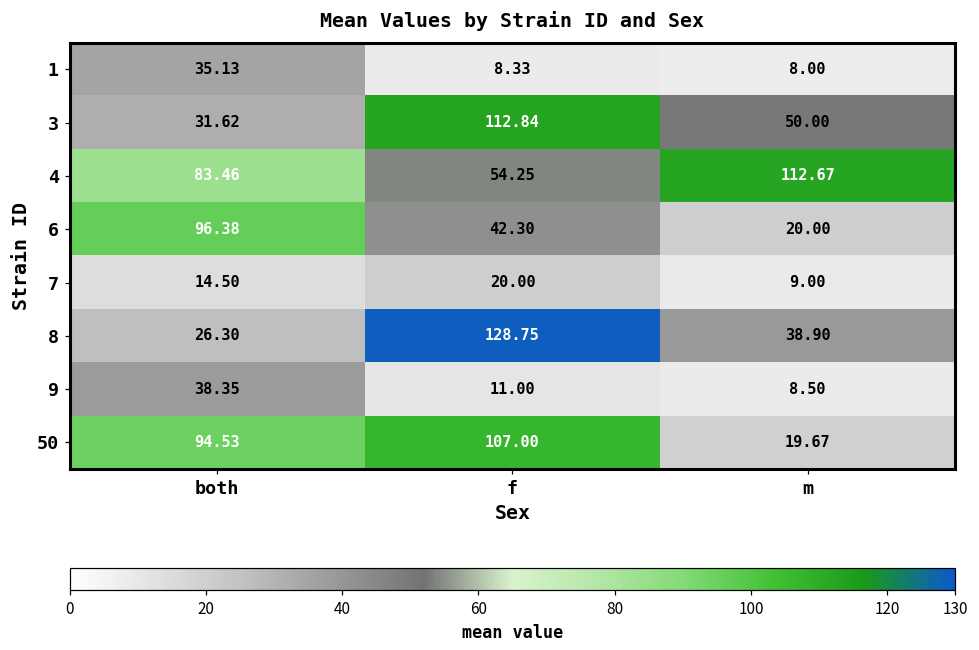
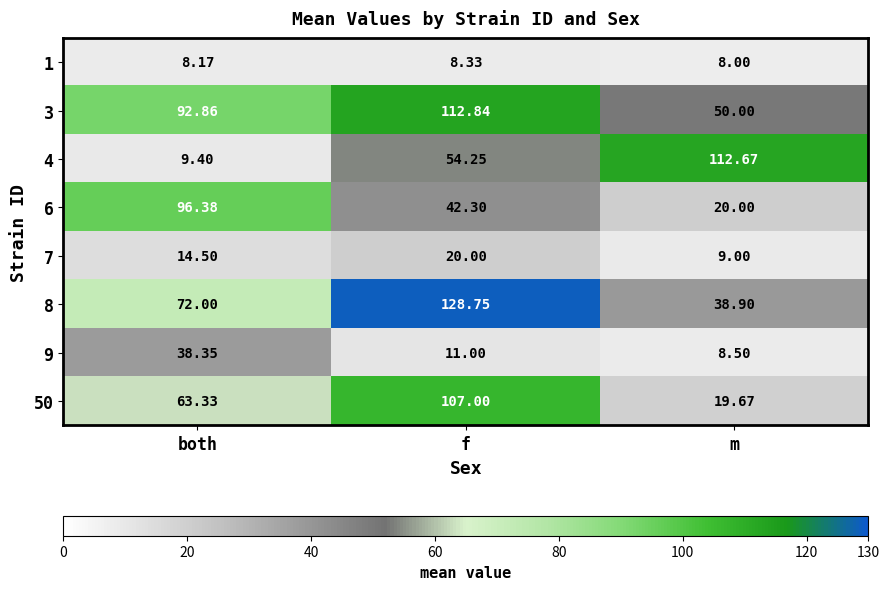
  {
    "1": {
-     "both": 35.13,
+     "both": 8.17,
      "f": 8.33,
      "m": 8.00
    },
    "3": {
-     "both": 31.62,
+     "both": 92.86,
      "f": 112.84,
      "m": 50.00
    },
    "4": {
-     "both": 83.46,
+     "both": 9.40,
      "f": 54.25,
      "m": 112.67
    },
    "6": {
      "both": 96.38,
      "f": 42.30,
      "m": 20.00
    },
    "7": {
      "both": 14.50,
      "f": 20.00,
      "m": 9.00
    },
    "8": {
-     "both": 26.30,
+     "both": 72.00,
      "f": 128.75,
      "m": 38.90
    },
    "9": {
      "both": 38.35,
      "f": 11.00,
      "m": 8.50
    },
    "50": {
-     "both": 94.53,
+     "both": 63.33,
      "f": 107.00,
      "m": 19.67
    }
  }
